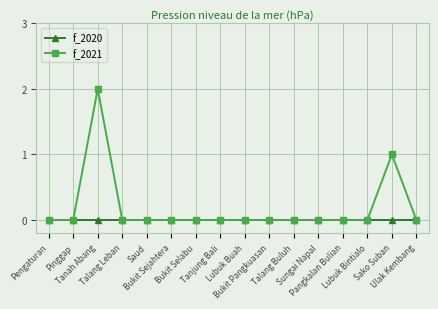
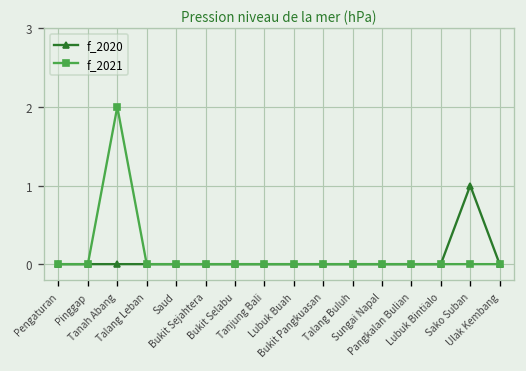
  {
    "f_2020": {
      "Tanah Abang": 0,
-     "Sako Suban": 0
+     "Sako Suban": 1
    },
    "f_2021": {
      "Tanah Abang": 2,
-     "Sako Suban": 1
+     "Sako Suban": 0
    }
  }
